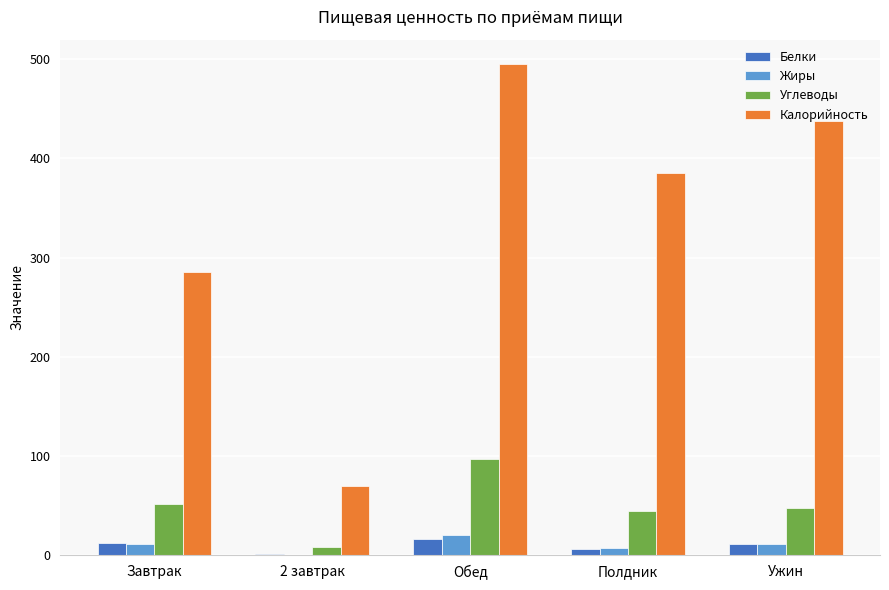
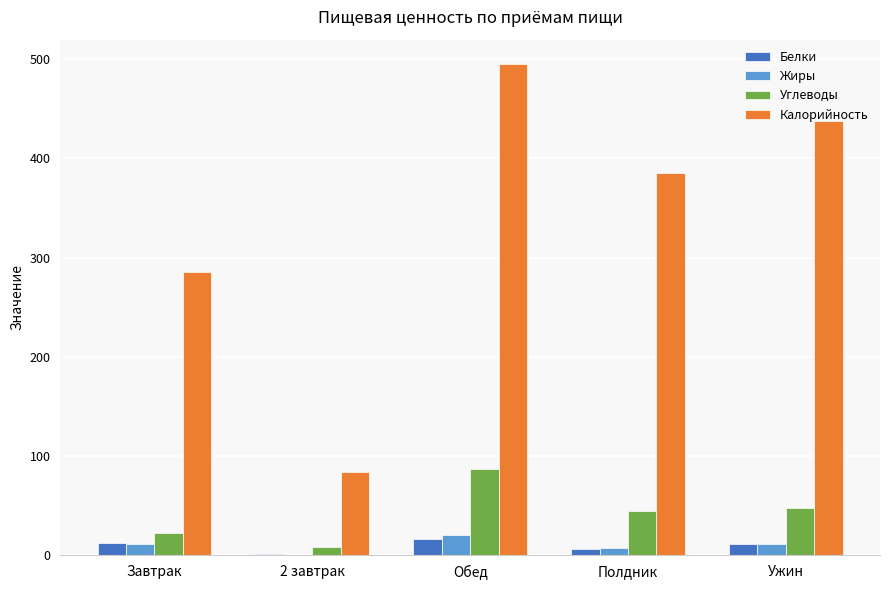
  {
    "Углеводы": {
-     "Завтрак": 50,
+     "Завтрак": 20,
      "2 завтрак": 10,
-     "Обед": 100,
+     "Обед": 90,
      "Полдник": 40,
      "Ужин": 50
    },
    "Калорийность": {
      "Завтрак": 290,
-     "2 завтрак": 70,
+     "2 завтрак": 80,
      "Обед": 500,
      "Полдник": 390,
      "Ужин": 440
    }
  }
